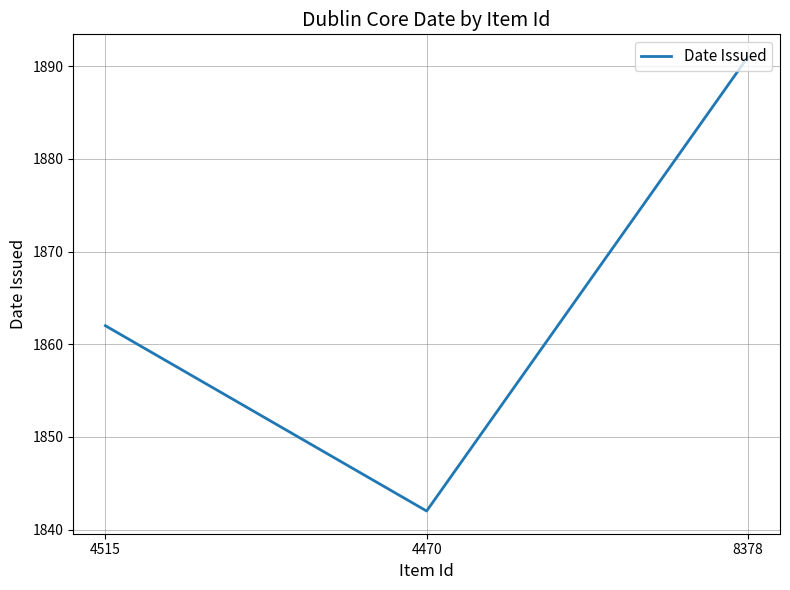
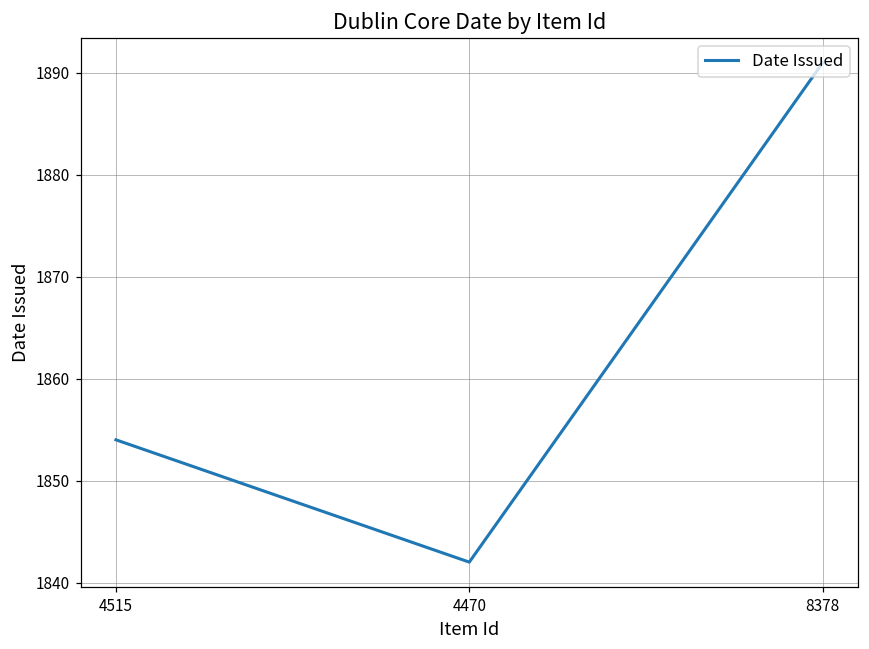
  {
-   "4515": 1862,
+   "4515": 1854,
    "4470": 1842
  }
